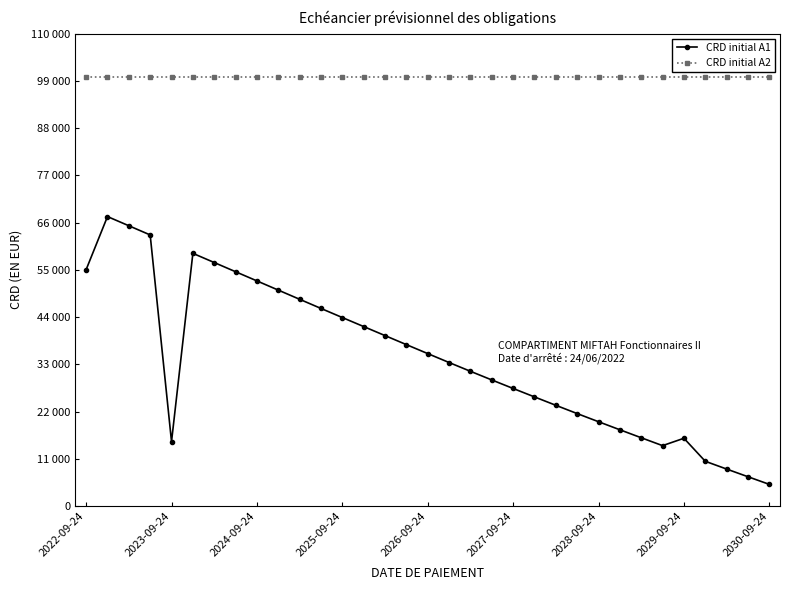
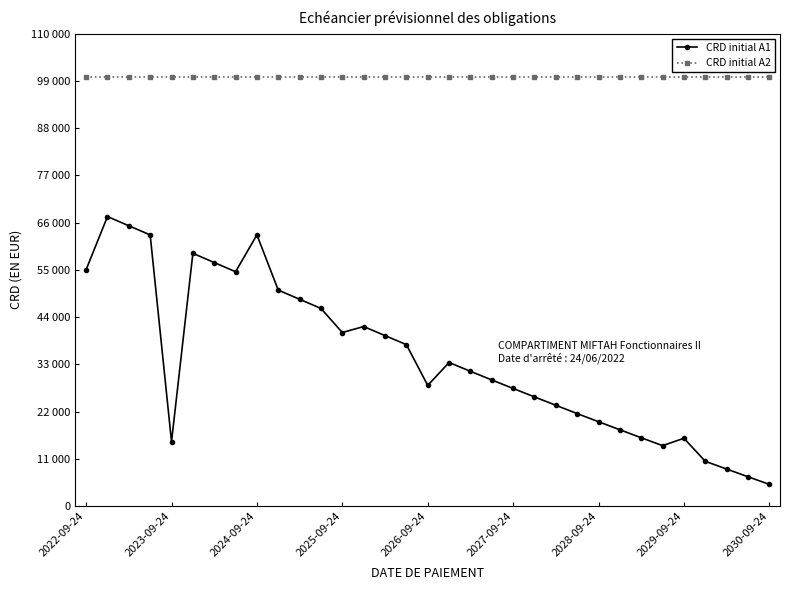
  {
    "CRD initial A1": {
      "2022-09-24": 55000,
      "2023-09-24": 15000,
-     "2024-09-24": 52000,
-     "2025-09-24": 44000,
-     "2026-09-24": 36000,
+     "2024-09-24": 63000,
+     "2025-09-24": 40000,
+     "2026-09-24": 28000,
      "2027-09-24": 27000,
      "2028-09-24": 20000,
      "2029-09-24": 16000,
      "2030-09-24": 5000
    },
    "CRD initial A2": {
      "2022-09-24": 100000,
      "2023-09-24": 100000,
      "2024-09-24": 100000,
      "2025-09-24": 100000,
      "2026-09-24": 100000,
      "2027-09-24": 100000,
      "2028-09-24": 100000,
      "2029-09-24": 100000,
      "2030-09-24": 100000
    }
  }
